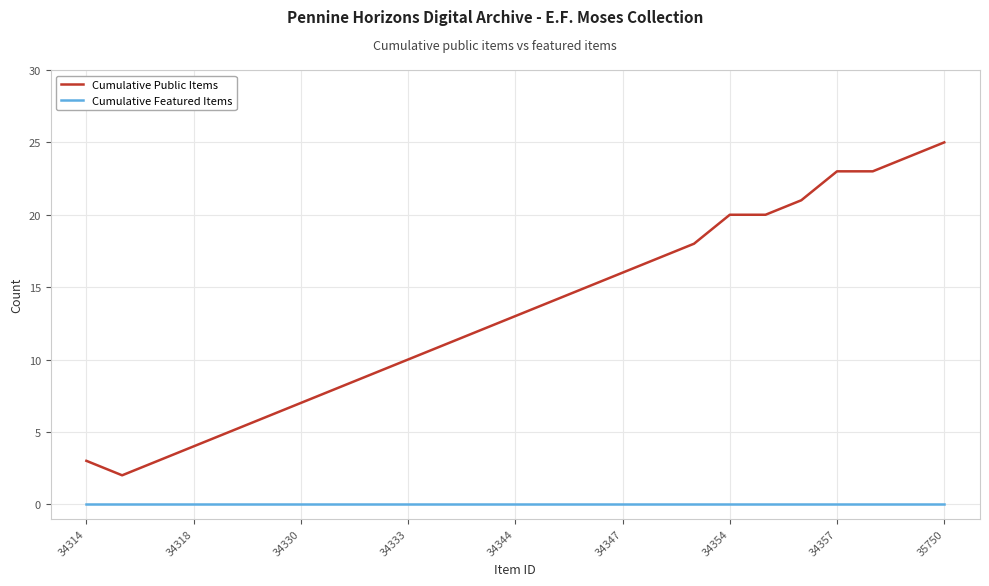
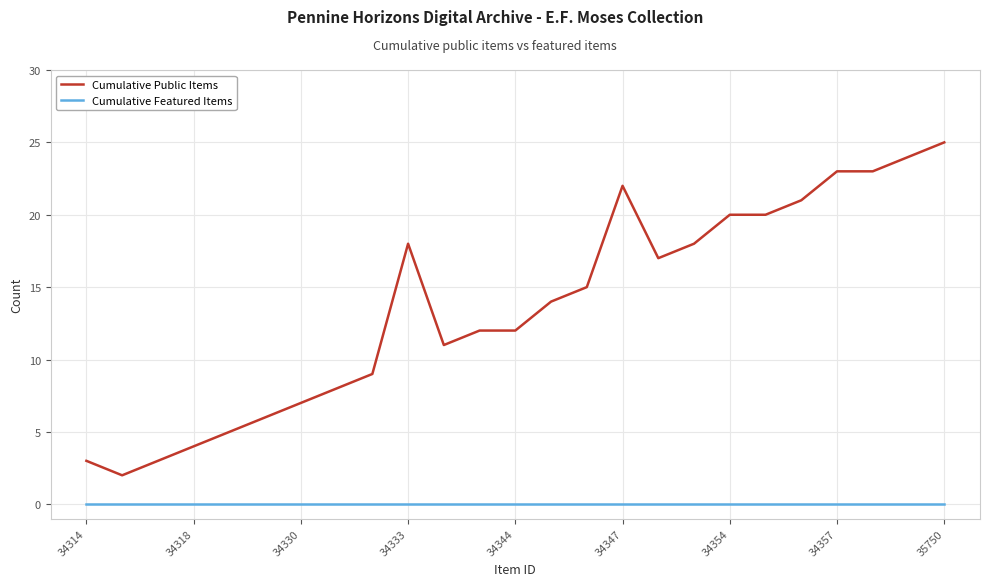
  {
    "Cumulative Public Items": {
      "34314": 3,
      "34318": 4,
      "34330": 7,
-     "34333": 10,
-     "34344": 13,
-     "34347": 16,
+     "34333": 18,
+     "34344": 12,
+     "34347": 22,
      "34354": 20,
      "34357": 23,
      "35750": 25
    },
    "Cumulative Featured Items": {
      "34314": 0,
      "34318": 0,
      "34330": 0,
      "34333": 0,
      "34344": 0,
      "34347": 0,
      "34354": 0,
      "34357": 0,
      "35750": 0
    }
  }
